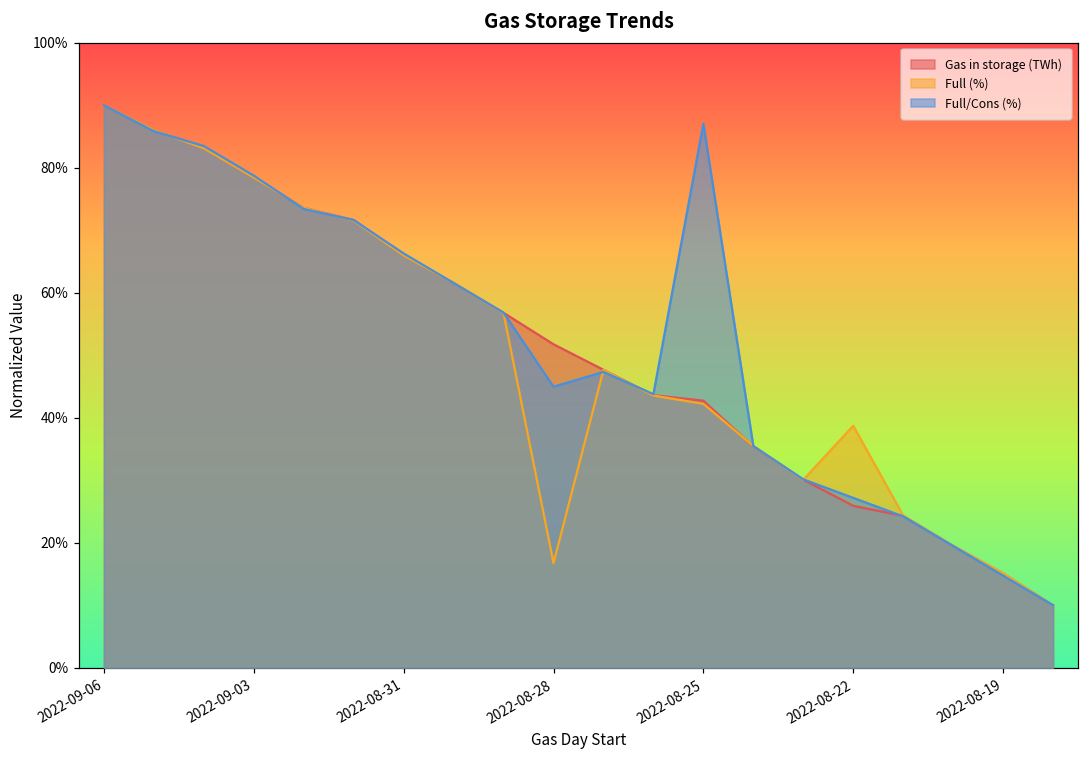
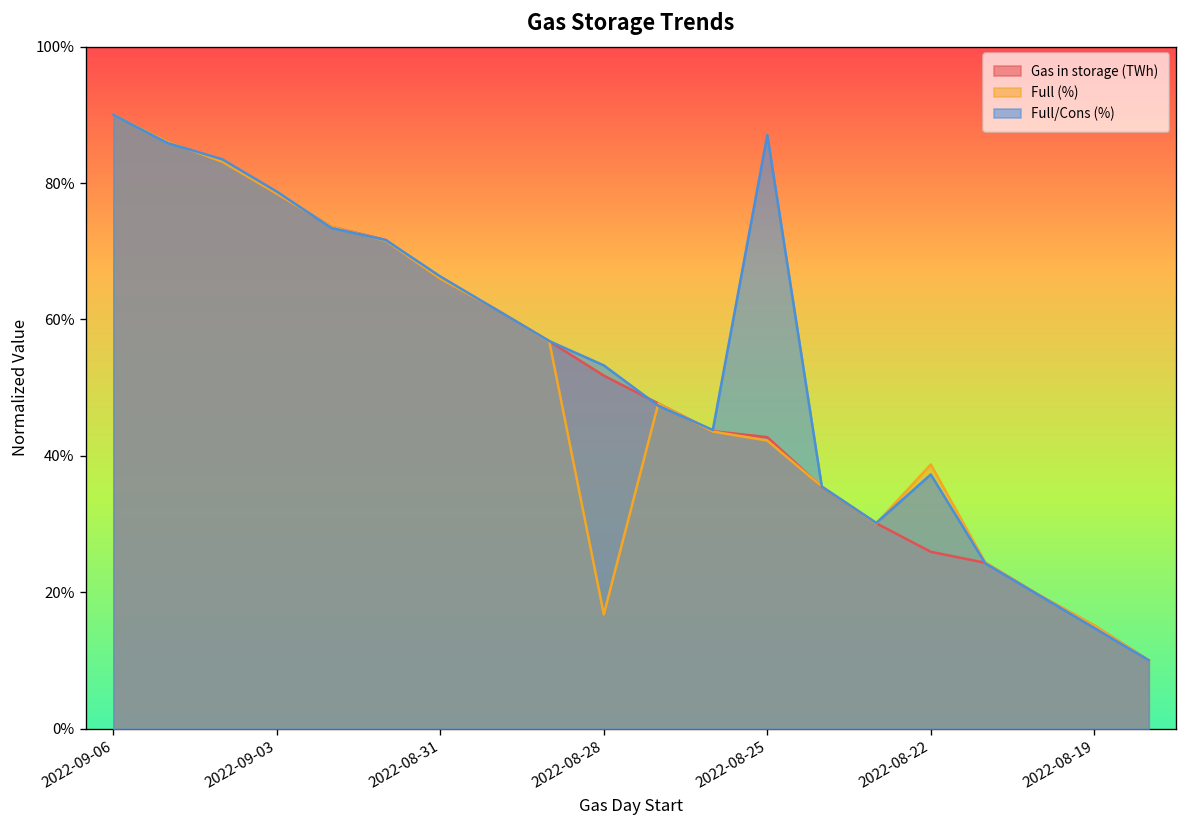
  {
    "Gas in storage (TWh)": {
      "2022-08-28": "52%",
      "2022-08-25": "43%",
      "2022-08-22": "26%"
    },
    "Full (%)": {
      "2022-08-28": "17%",
      "2022-08-25": "42%",
      "2022-08-22": "39%"
    },
    "Full/Cons (%)": {
-     "2022-08-28": "45%",
+     "2022-08-28": "53%",
      "2022-08-25": "87%",
-     "2022-08-22": "27%"
+     "2022-08-22": "37%"
    }
  }
